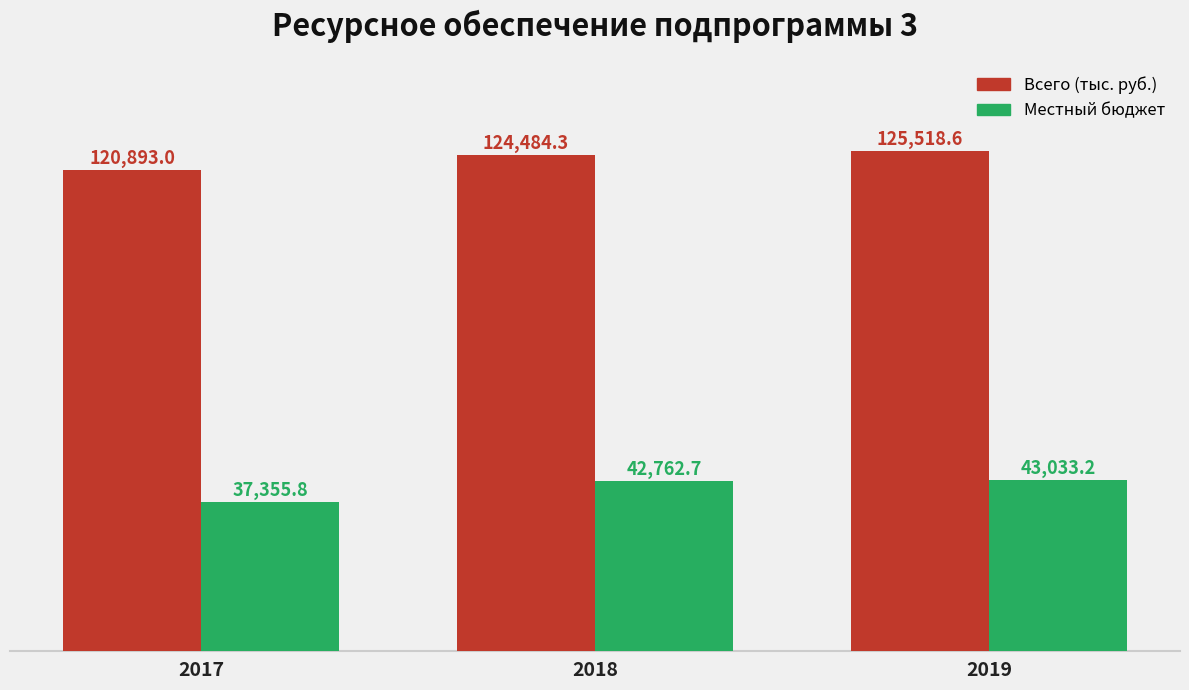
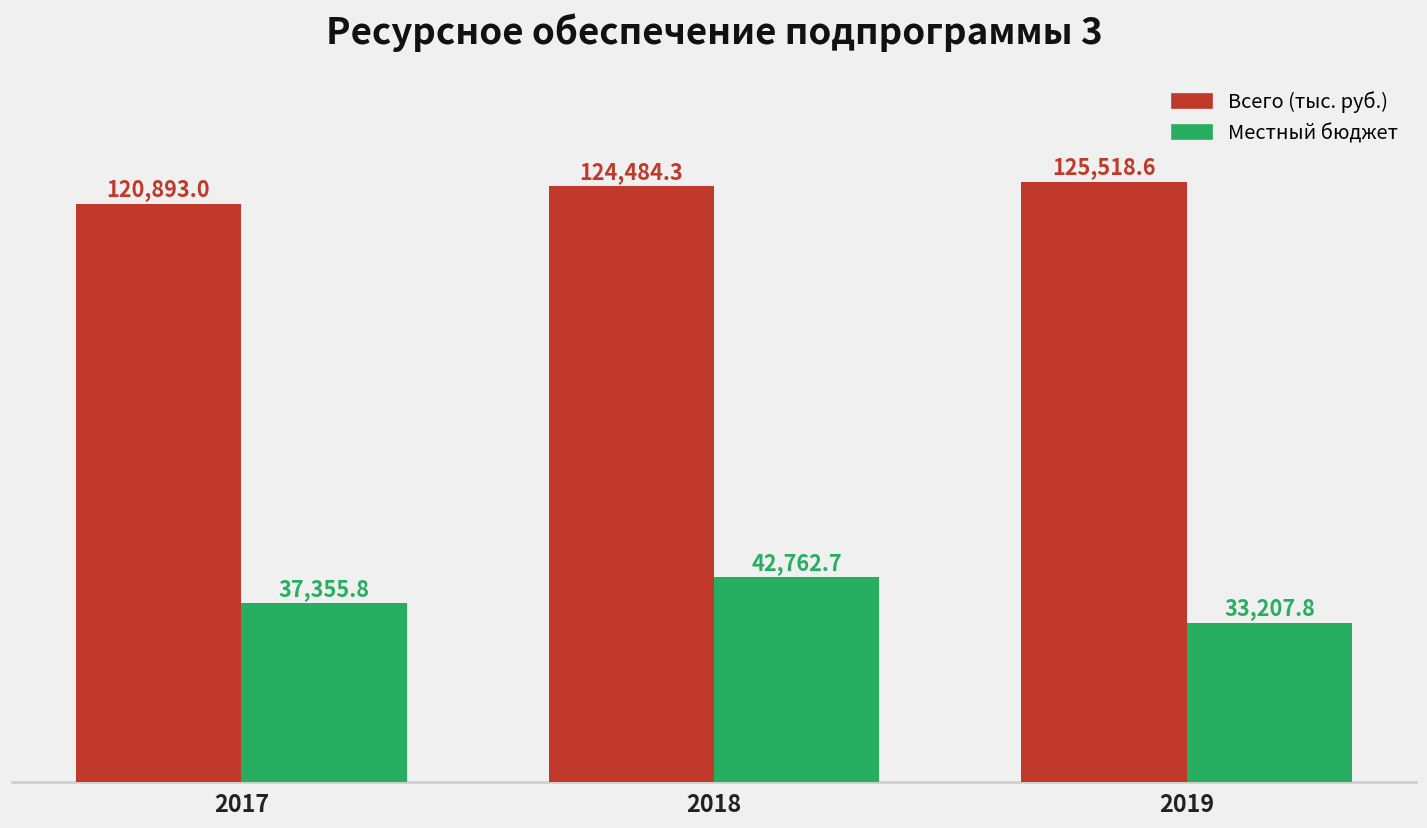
  {
    "Всего (тыс. руб.)": {
      "2017": "120,893.0",
      "2018": "124,484.3",
      "2019": "125,518.6"
    },
    "Местный бюджет": {
      "2017": "37,355.8",
      "2018": "42,762.7",
-     "2019": "43,033.2"
+     "2019": "33,207.8"
    }
  }
